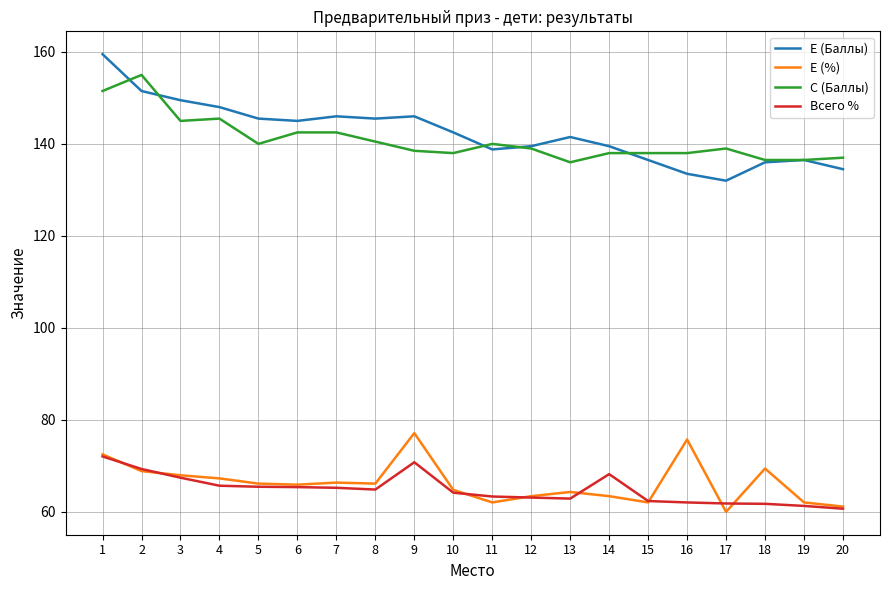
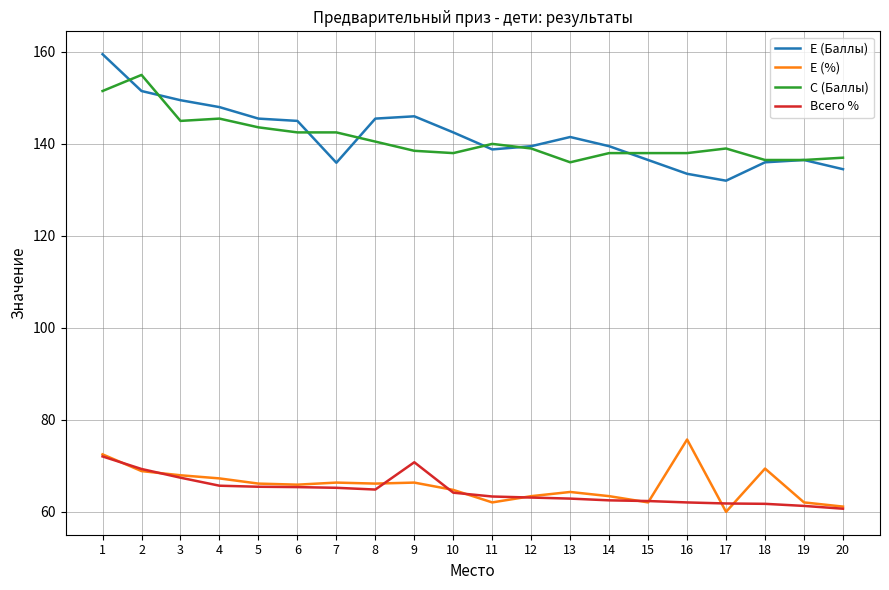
  {
    "Е (Баллы)": {
      "1": 160,
      "2": 152,
      "3": 150,
      "4": 148,
      "5": 146,
      "6": 145,
-     "7": 146,
+     "7": 136,
      "8": 146,
      "9": 146,
      "10": 143,
      "11": 139,
      "13": 142,
      "14": 140,
      "15": 137,
      "16": 134,
      "17": 132,
      "20": 135
    },
    "Е (%)": {
      "4": 67,
      "5": 66,
      "7": 66,
      "8": 66,
-     "9": 77,
+     "9": 66,
      "10": 65,
      "11": 62,
      "13": 64,
      "14": 63,
      "16": 76,
      "17": 60,
      "18": 69,
      "19": 62
    },
    "С (Баллы)": {
      "1": 152,
      "2": 155,
      "3": 145,
      "4": 146,
-     "5": 140,
+     "5": 144,
      "6": 143,
      "7": 143,
      "8": 141,
      "9": 139,
      "10": 138,
      "11": 140,
      "13": 136,
      "14": 138,
      "15": 138,
      "16": 138,
      "17": 139,
      "20": 137
    },
    "Всего %": {
      "4": 66,
      "5": 65,
      "7": 65,
      "8": 65,
      "9": 71,
      "10": 64,
      "11": 63,
      "13": 63,
-     "14": 68,
+     "14": 63,
      "16": 62,
      "17": 62,
      "18": 62,
      "19": 61
    }
  }
